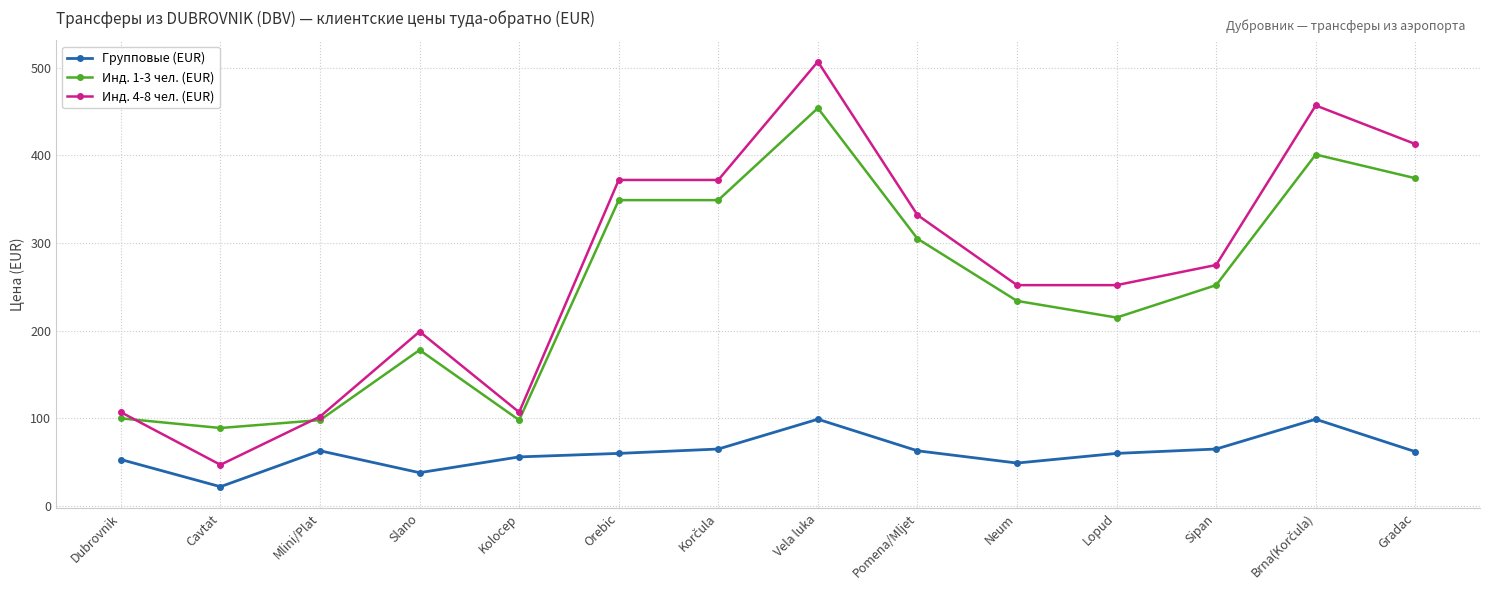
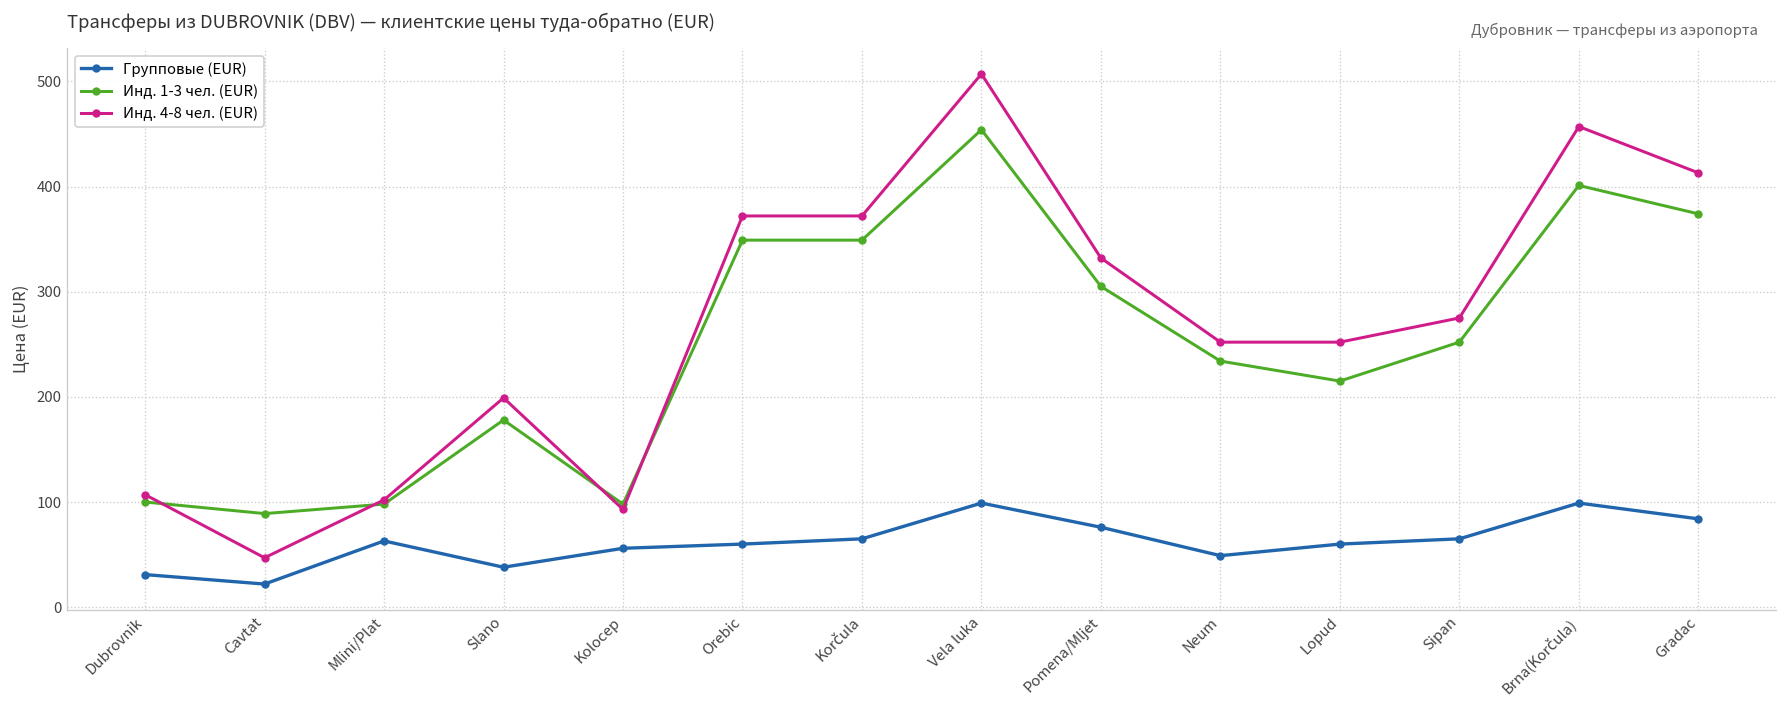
  {
    "Групповые (EUR)": {
-     "Dubrovnik": 50,
+     "Dubrovnik": 30,
      "Cavtat": 20,
      "Mlini/Plat": 60,
      "Slano": 40,
      "Kolocep": 60,
      "Orebic": 60,
      "Korčula": 70,
      "Vela luka": 100,
-     "Pomena/Mljet": 60,
+     "Pomena/Mljet": 80,
      "Neum": 50,
      "Lopud": 60,
      "Sipan": 70,
      "Brna(Korčula)": 100,
-     "Gradac": 60
+     "Gradac": 80
    },
    "Инд. 1-3 чел. (EUR)": {
      "Dubrovnik": 100,
      "Cavtat": 90,
      "Mlini/Plat": 100,
      "Slano": 180,
      "Kolocep": 100,
      "Orebic": 350,
      "Korčula": 350,
      "Vela luka": 450,
      "Pomena/Mljet": 310,
      "Neum": 230,
      "Lopud": 220,
      "Sipan": 250,
      "Brna(Korčula)": 400,
      "Gradac": 370
    },
    "Инд. 4-8 чел. (EUR)": {
      "Dubrovnik": 110,
      "Cavtat": 50,
      "Mlini/Plat": 100,
      "Slano": 200,
-     "Kolocep": 110,
+     "Kolocep": 90,
      "Orebic": 370,
      "Korčula": 370,
      "Vela luka": 510,
      "Pomena/Mljet": 330,
      "Neum": 250,
      "Lopud": 250,
      "Sipan": 280,
      "Brna(Korčula)": 460,
      "Gradac": 410
    }
  }
